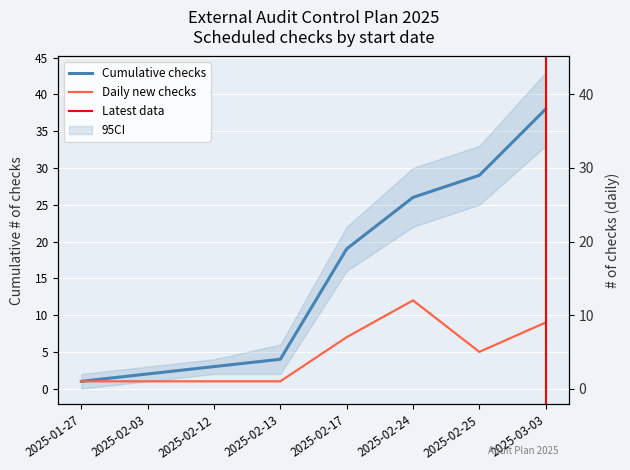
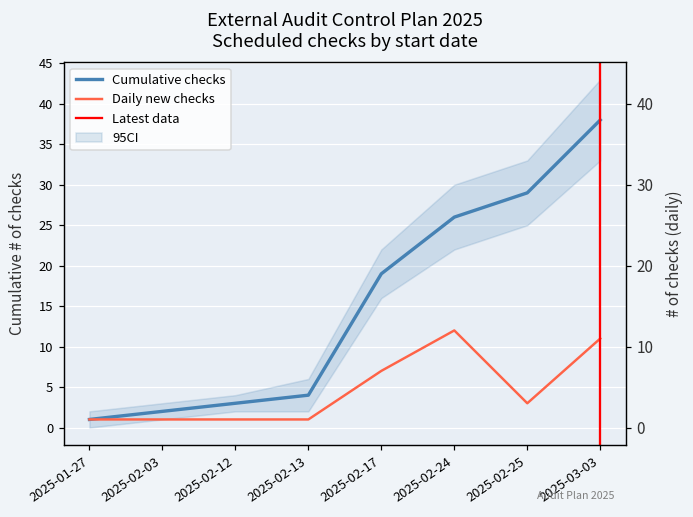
  {
    "Daily new checks": {
      "2025-02-03": 1,
      "2025-02-12": 1,
      "2025-02-13": 1,
      "2025-02-17": 7,
      "2025-02-24": 12,
-     "2025-02-25": 5,
-     "2025-03-03": 9
+     "2025-02-25": 3,
+     "2025-03-03": 11
    }
  }
